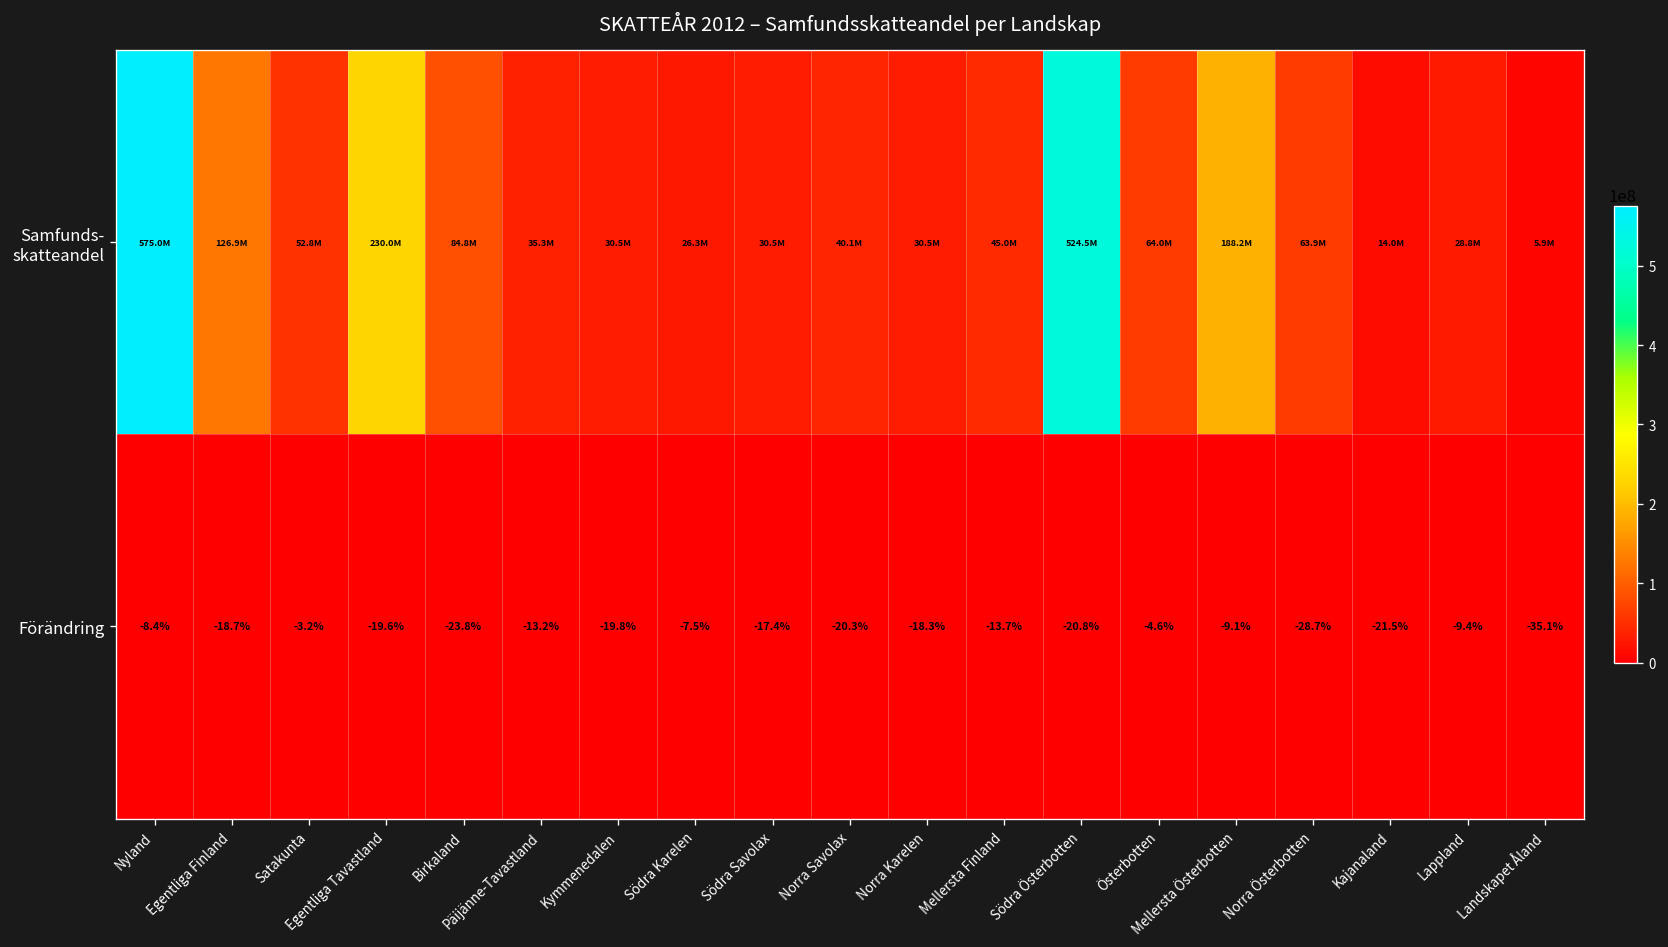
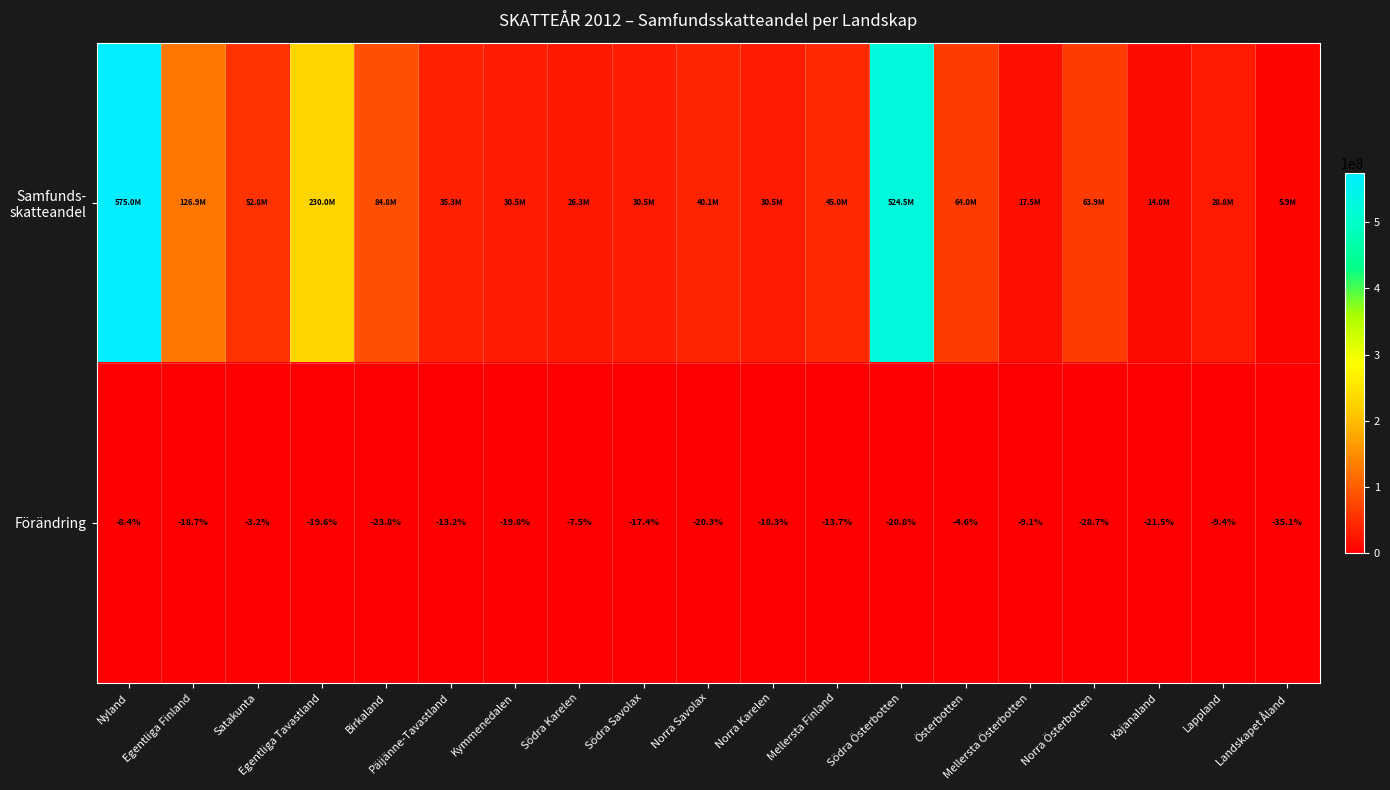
  {
    "Samfunds- skatteandel": {
      "Nyland": "575.0M",
      "Egentliga Finland": "126.9M",
      "Satakunta": "52.8M",
      "Egentliga Tavastland": "230.0M",
      "Birkaland": "84.8M",
      "Päijänne-Tavastland": "35.3M",
      "Kymmenedalen": "30.5M",
      "Södra Karelen": "26.3M",
      "Södra Savolax": "30.5M",
      "Norra Savolax": "40.1M",
      "Norra Karelen": "30.5M",
      "Mellersta Finland": "45.0M",
      "Södra Österbotten": "524.5M",
      "Österbotten": "64.0M",
-     "Mellersta Österbotten": "188.2M",
+     "Mellersta Österbotten": "17.5M",
      "Norra Österbotten": "63.9M",
      "Kajanaland": "14.0M",
      "Lappland": "28.8M",
      "Landskapet Åland": "5.9M"
    },
    "Förändring": {
      "Nyland": "-8.4%",
      "Egentliga Finland": "-18.7%",
      "Satakunta": "-3.2%",
      "Egentliga Tavastland": "-19.6%",
      "Birkaland": "-23.8%",
      "Päijänne-Tavastland": "-13.2%",
      "Kymmenedalen": "-19.8%",
      "Södra Karelen": "-7.5%",
      "Södra Savolax": "-17.4%",
      "Norra Savolax": "-20.3%",
      "Norra Karelen": "-18.3%",
      "Mellersta Finland": "-13.7%",
      "Södra Österbotten": "-20.8%",
      "Österbotten": "-4.6%",
      "Mellersta Österbotten": "-9.1%",
      "Norra Österbotten": "-28.7%",
      "Kajanaland": "-21.5%",
      "Lappland": "-9.4%",
      "Landskapet Åland": "-35.1%"
    }
  }
